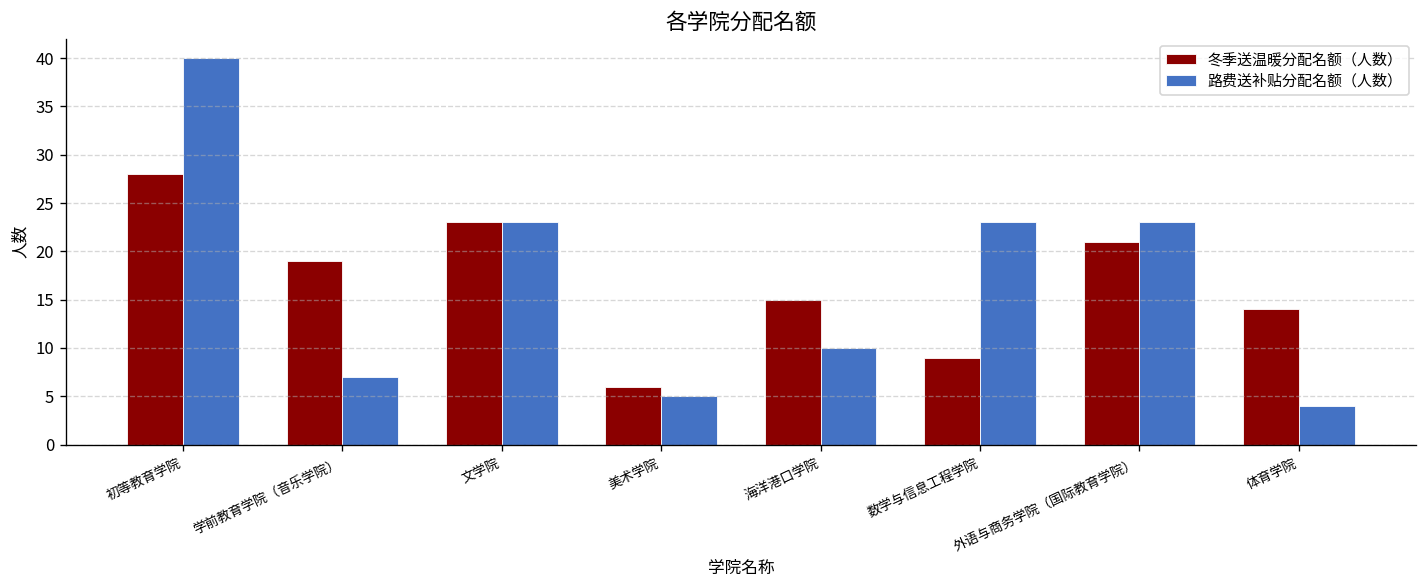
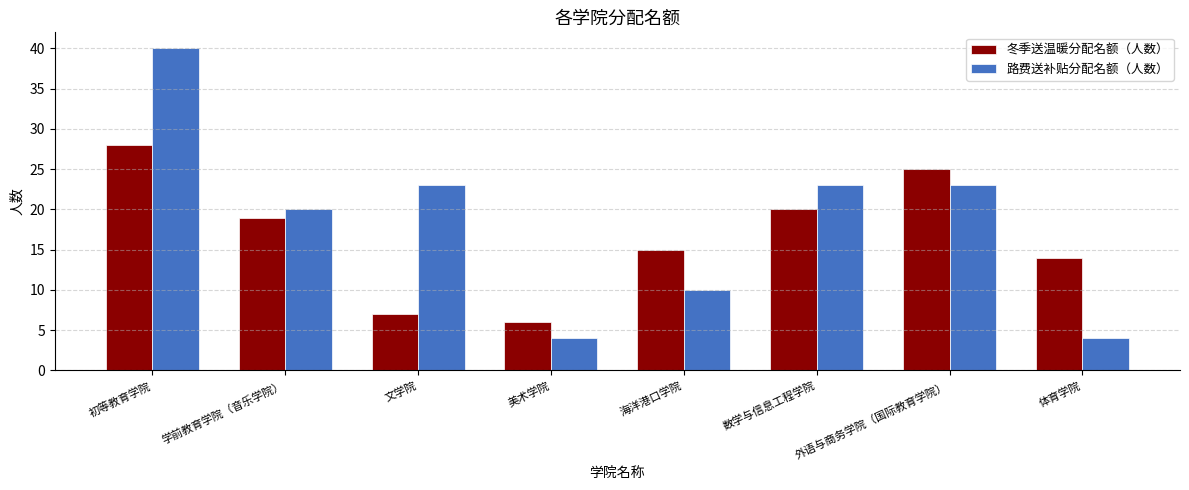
  {
    "冬季送温暖分配名额（人数）": {
      "初等教育学院": 28,
      "学前教育学院（音乐学院）": 19,
-     "文学院": 23,
+     "文学院": 7,
      "美术学院": 6,
      "海洋港口学院": 15,
-     "数学与信息工程学院": 9,
-     "外语与商务学院（国际教育学院）": 21,
+     "数学与信息工程学院": 20,
+     "外语与商务学院（国际教育学院）": 25,
      "体育学院": 14
    },
    "路费送补贴分配名额（人数）": {
      "初等教育学院": 40,
-     "学前教育学院（音乐学院）": 7,
+     "学前教育学院（音乐学院）": 20,
      "文学院": 23,
-     "美术学院": 5,
+     "美术学院": 4,
      "海洋港口学院": 10,
      "数学与信息工程学院": 23,
      "外语与商务学院（国际教育学院）": 23,
      "体育学院": 4
    }
  }
